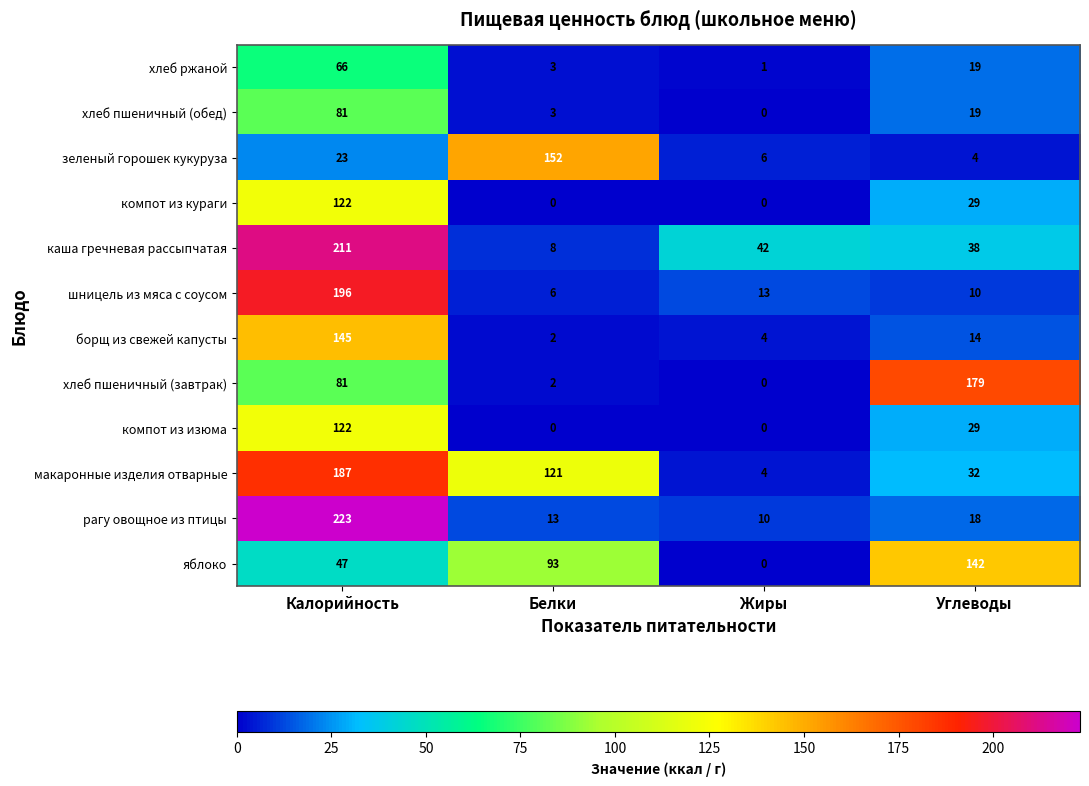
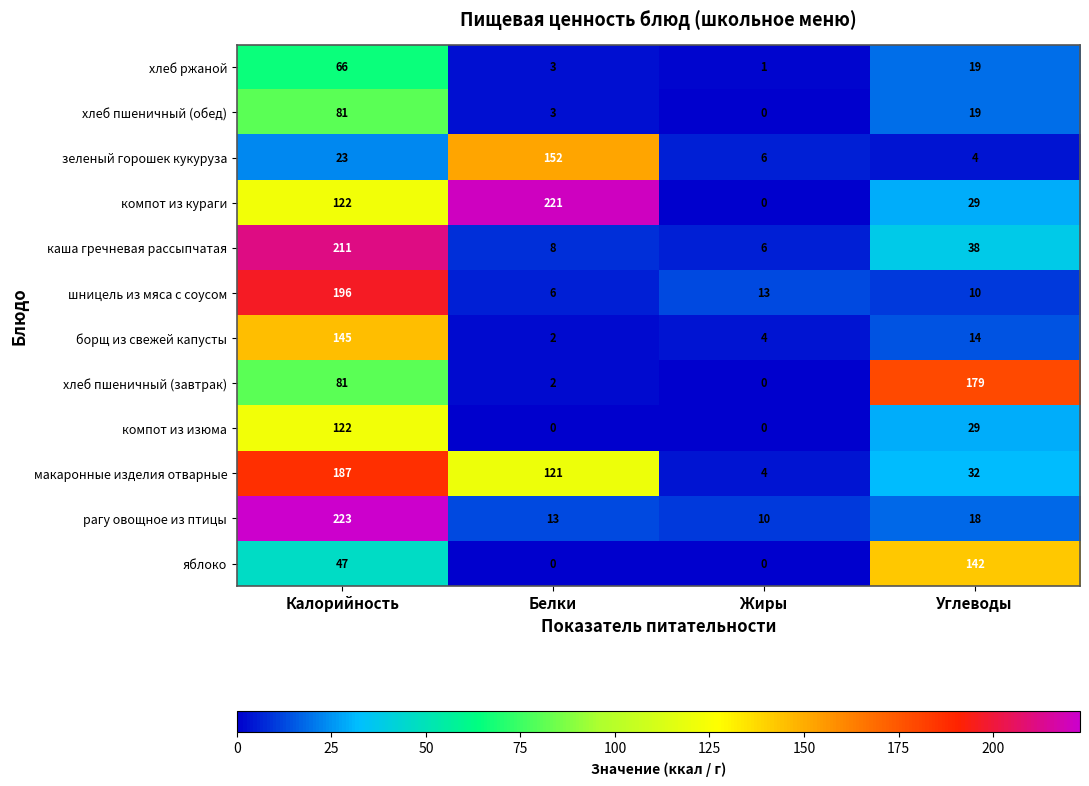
  {
    "хлеб ржаной": {
      "Калорийность": 66,
      "Белки": 3,
      "Жиры": 1,
      "Углеводы": 19
    },
    "хлеб пшеничный (обед)": {
      "Калорийность": 81,
      "Белки": 3,
      "Жиры": 0,
      "Углеводы": 19
    },
    "зеленый горошек кукуруза": {
      "Калорийность": 23,
      "Белки": 152,
      "Жиры": 6,
      "Углеводы": 4
    },
    "компот из кураги": {
      "Калорийность": 122,
-     "Белки": 0,
+     "Белки": 221,
      "Жиры": 0,
      "Углеводы": 29
    },
    "каша гречневая рассыпчатая": {
      "Калорийность": 211,
      "Белки": 8,
-     "Жиры": 42,
+     "Жиры": 6,
      "Углеводы": 38
    },
    "шницель из мяса с соусом": {
      "Калорийность": 196,
      "Белки": 6,
      "Жиры": 13,
      "Углеводы": 10
    },
    "борщ из свежей капусты": {
      "Калорийность": 145,
      "Белки": 2,
      "Жиры": 4,
      "Углеводы": 14
    },
    "хлеб пшеничный (завтрак)": {
      "Калорийность": 81,
      "Белки": 2,
      "Жиры": 0,
      "Углеводы": 179
    },
    "компот из изюма": {
      "Калорийность": 122,
      "Белки": 0,
      "Жиры": 0,
      "Углеводы": 29
    },
    "макаронные изделия отварные": {
      "Калорийность": 187,
      "Белки": 121,
      "Жиры": 4,
      "Углеводы": 32
    },
    "рагу овощное из птицы": {
      "Калорийность": 223,
      "Белки": 13,
      "Жиры": 10,
      "Углеводы": 18
    },
    "яблоко": {
      "Калорийность": 47,
-     "Белки": 93,
+     "Белки": 0,
      "Жиры": 0,
      "Углеводы": 142
    }
  }
